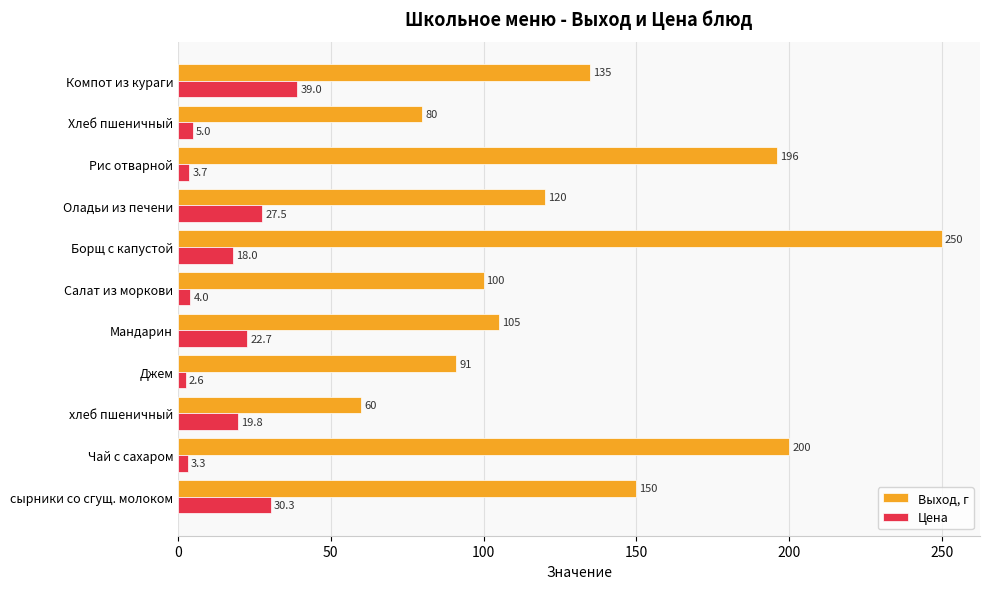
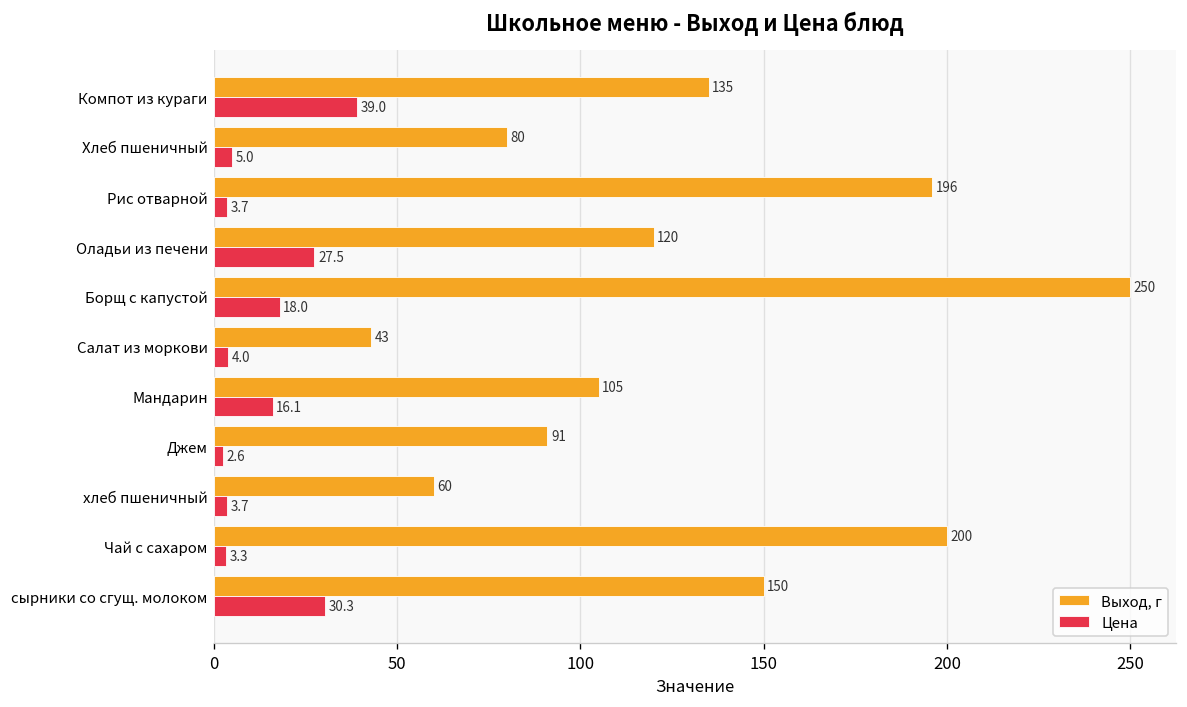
  {
    "Выход, г": {
      "Компот из кураги": 135,
      "Хлеб пшеничный": 80,
      "Рис отварной": 196,
      "Оладьи из печени": 120,
      "Борщ с капустой": 250,
-     "Салат из моркови": 100,
+     "Салат из моркови": 43,
      "Мандарин": 105,
      "Джем": 91,
      "хлеб пшеничный": 60,
      "Чай с сахаром": 200,
      "сырники со сгущ. молоком": 150
    },
    "Цена": {
      "Компот из кураги": 39.0,
      "Хлеб пшеничный": 5.0,
      "Рис отварной": 3.7,
      "Оладьи из печени": 27.5,
      "Борщ с капустой": 18.0,
      "Салат из моркови": 4.0,
-     "Мандарин": 22.7,
+     "Мандарин": 16.1,
      "Джем": 2.6,
-     "хлеб пшеничный": 19.8,
+     "хлеб пшеничный": 3.7,
      "Чай с сахаром": 3.3,
      "сырники со сгущ. молоком": 30.3
    }
  }
